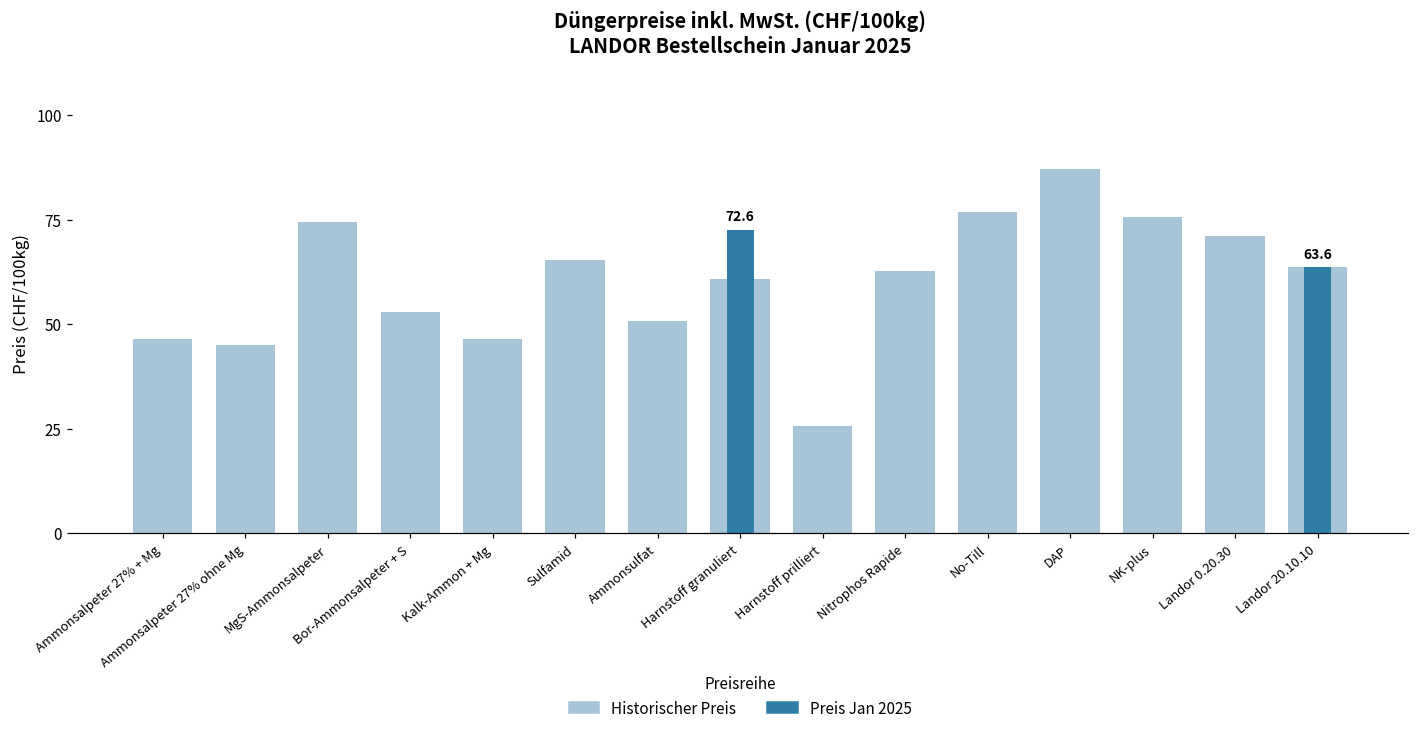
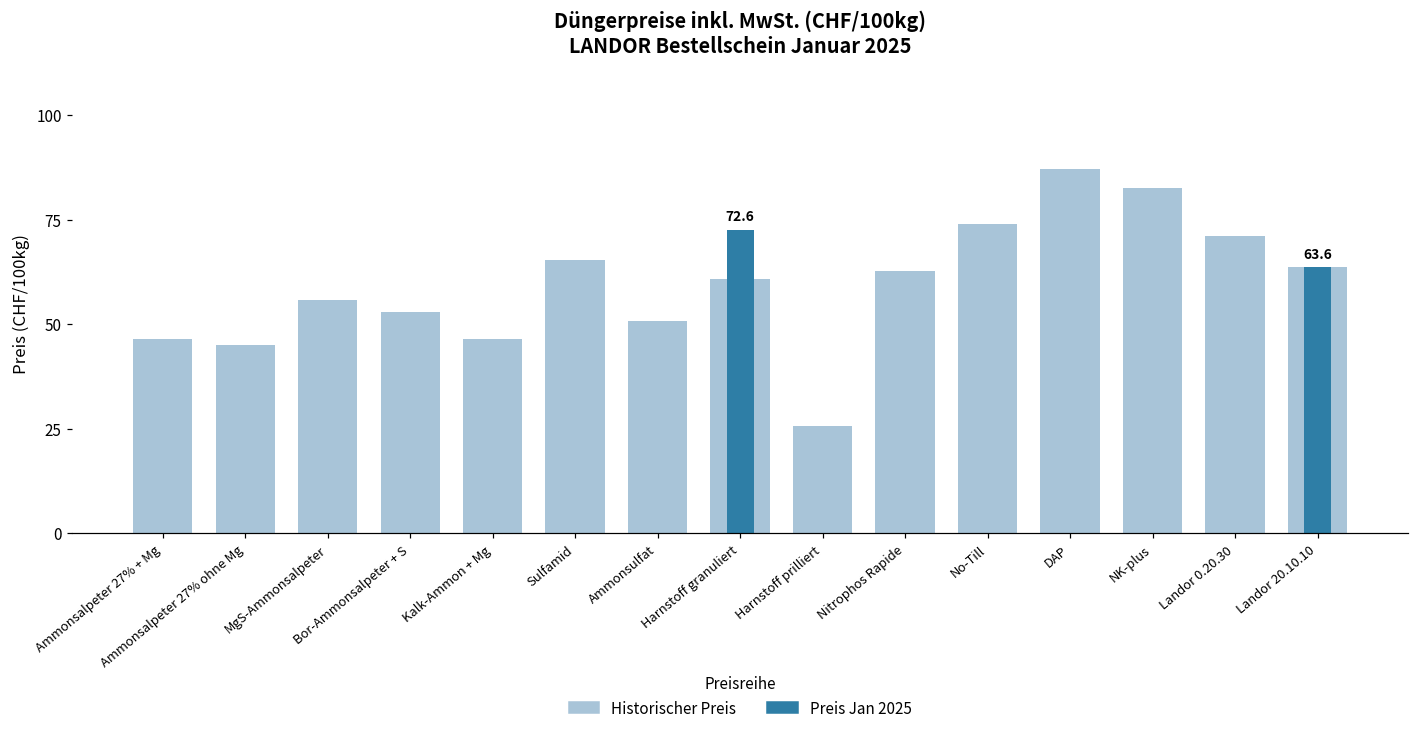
  {
    "Ammonsalpeter 27% + Mg": 47,
    "Ammonsalpeter 27% ohne Mg": 45,
-   "MgS-Ammonsalpeter": 75,
+   "MgS-Ammonsalpeter": 56,
    "Bor-Ammonsalpeter + S": 53,
    "Kalk-Ammon + Mg": 47,
    "Sulfamid": 65,
    "Ammonsulfat": 51,
    "Harnstoff prilliert": 26,
    "Nitrophos Rapide": 63,
-   "No-Till": 77,
+   "No-Till": 74,
    "DAP": 87,
-   "NK-plus": 76,
+   "NK-plus": 83,
    "Landor 0.20.30": 71
  }
